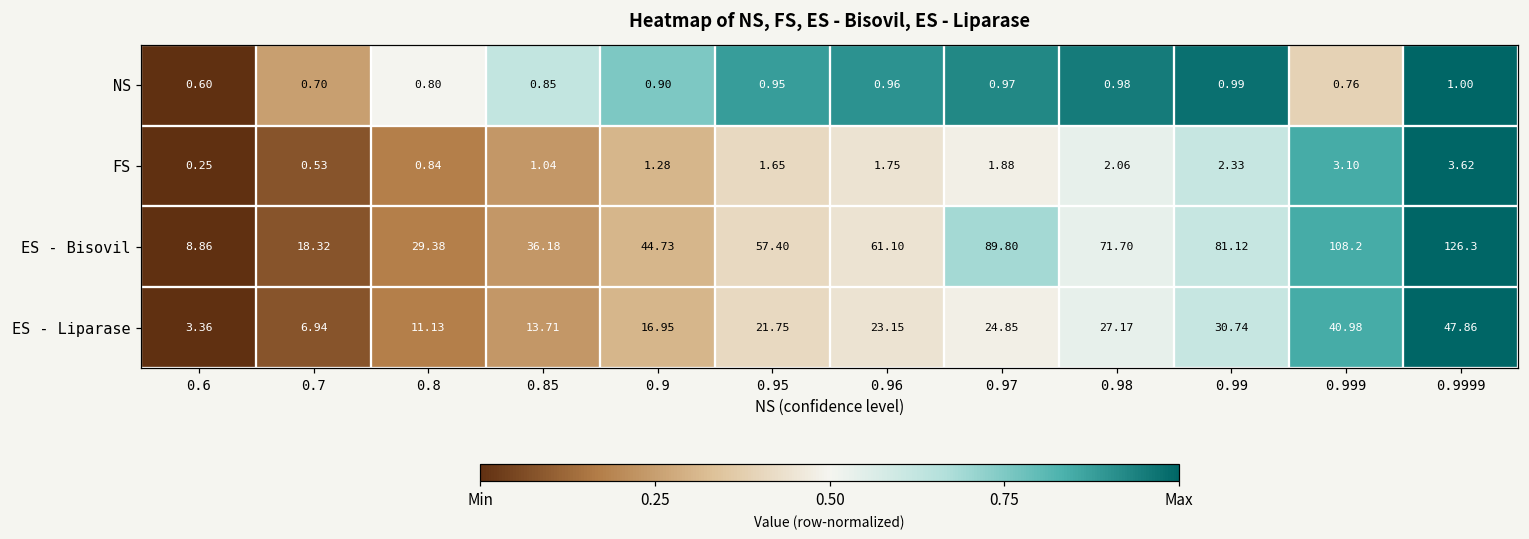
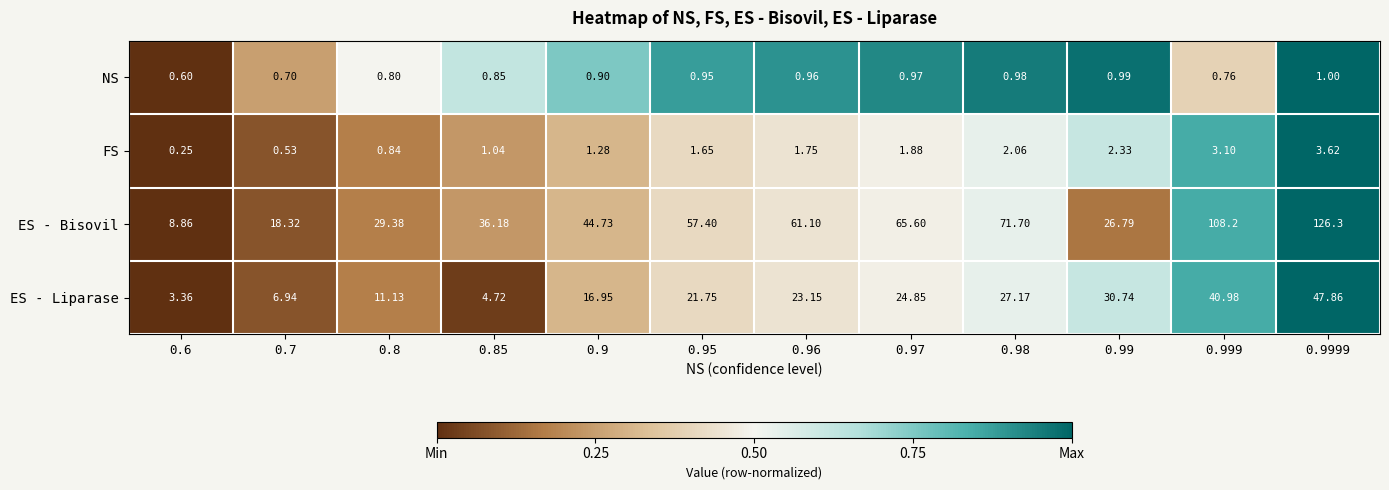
  {
    "NS": {
      "0.6": 0.60,
      "0.7": 0.70,
      "0.8": 0.80,
      "0.85": 0.85,
      "0.9": 0.90,
      "0.95": 0.95,
      "0.96": 0.96,
      "0.97": 0.97,
      "0.98": 0.98,
      "0.99": 0.99,
      "0.999": 0.76,
      "0.9999": 1.00
    },
    "FS": {
      "0.6": 0.25,
      "0.7": 0.53,
      "0.8": 0.84,
      "0.85": 1.04,
      "0.9": 1.28,
      "0.95": 1.65,
      "0.96": 1.75,
      "0.97": 1.88,
      "0.98": 2.06,
      "0.99": 2.33,
      "0.999": 3.10,
      "0.9999": 3.62
    },
    "ES - Bisovil": {
      "0.6": 8.86,
      "0.7": 18.32,
      "0.8": 29.38,
      "0.85": 36.18,
      "0.9": 44.73,
      "0.95": 57.40,
      "0.96": 61.10,
-     "0.97": 89.80,
+     "0.97": 65.60,
      "0.98": 71.70,
-     "0.99": 81.12,
+     "0.99": 26.79,
      "0.999": 108.2,
      "0.9999": 126.3
    },
    "ES - Liparase": {
      "0.6": 3.36,
      "0.7": 6.94,
      "0.8": 11.13,
-     "0.85": 13.71,
+     "0.85": 4.72,
      "0.9": 16.95,
      "0.95": 21.75,
      "0.96": 23.15,
      "0.97": 24.85,
      "0.98": 27.17,
      "0.99": 30.74,
      "0.999": 40.98,
      "0.9999": 47.86
    }
  }
